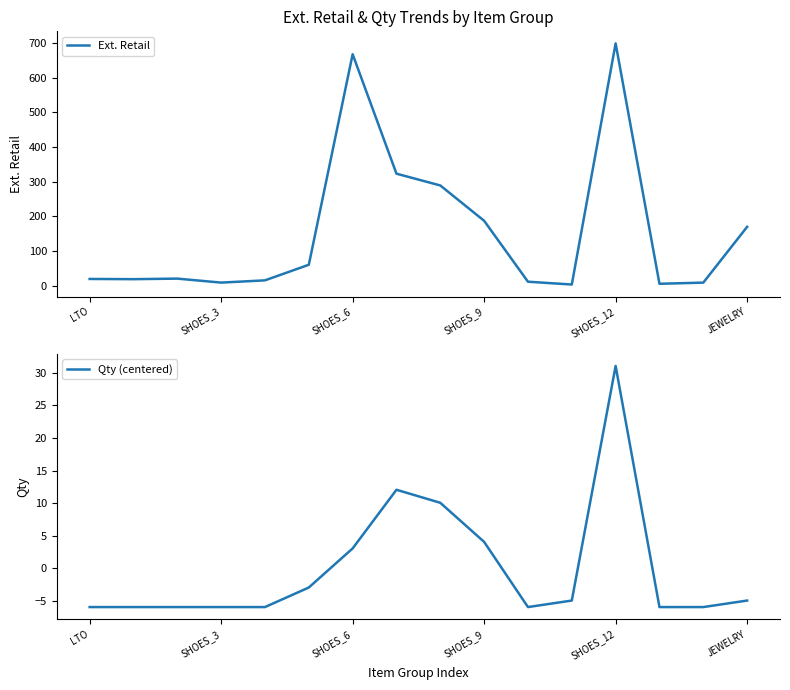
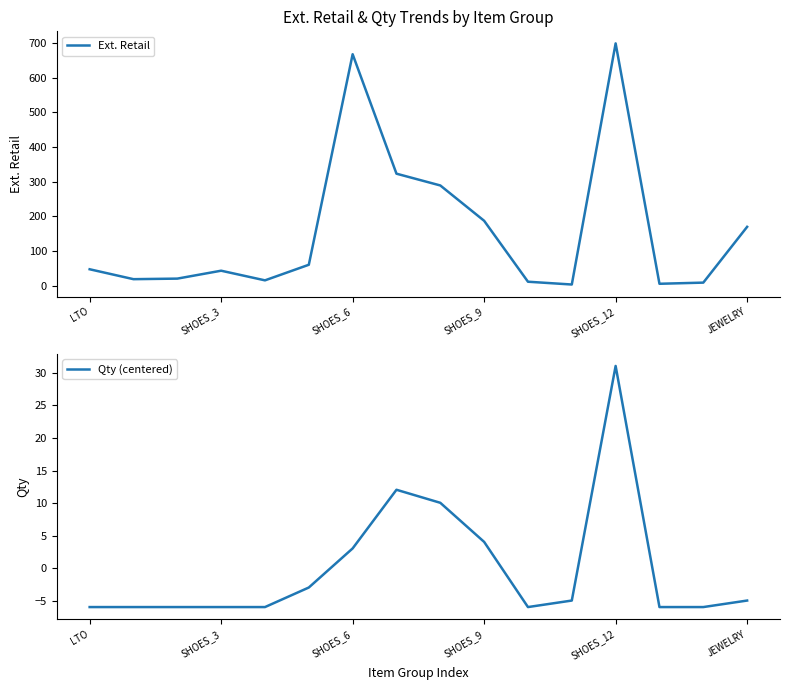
  {
    "Ext. Retail & Qty Trends by Item Group": {
-     "LTO": 20,
-     "SHOES_3": 10,
+     "LTO": 50,
+     "SHOES_3": 40,
      "SHOES_6": 670,
      "SHOES_9": 190,
      "SHOES_12": 700,
      "JEWELRY": 170
    }
  }
